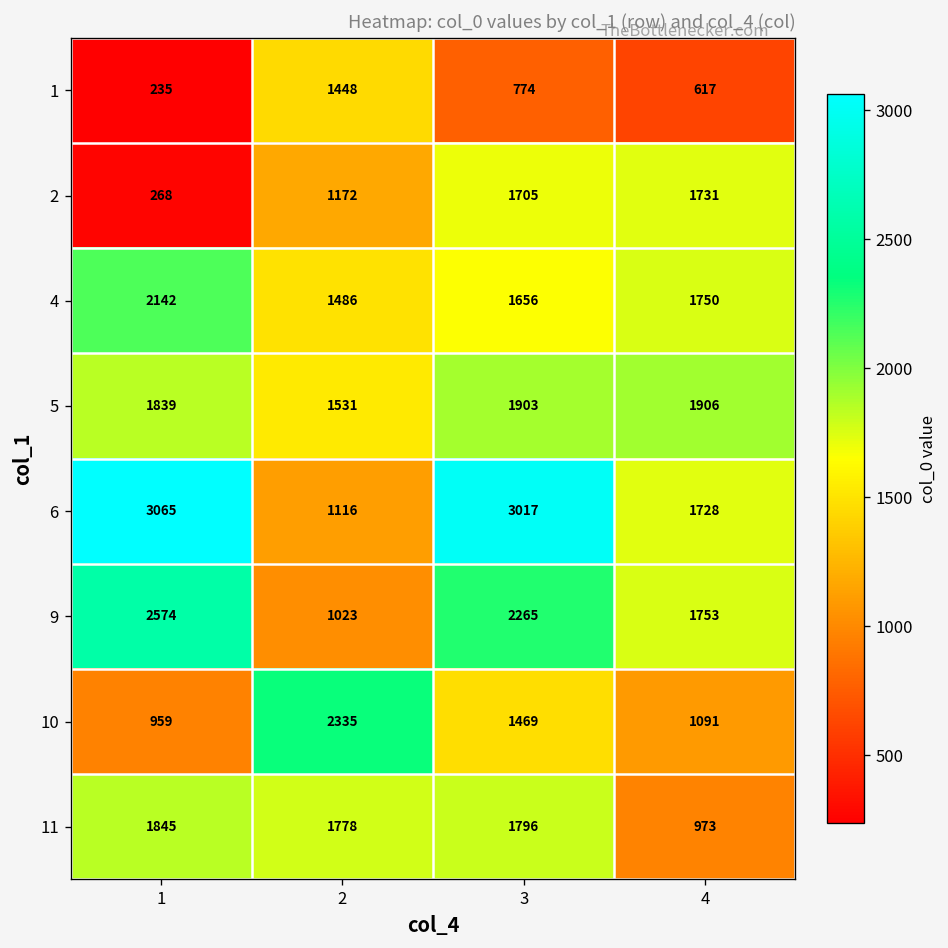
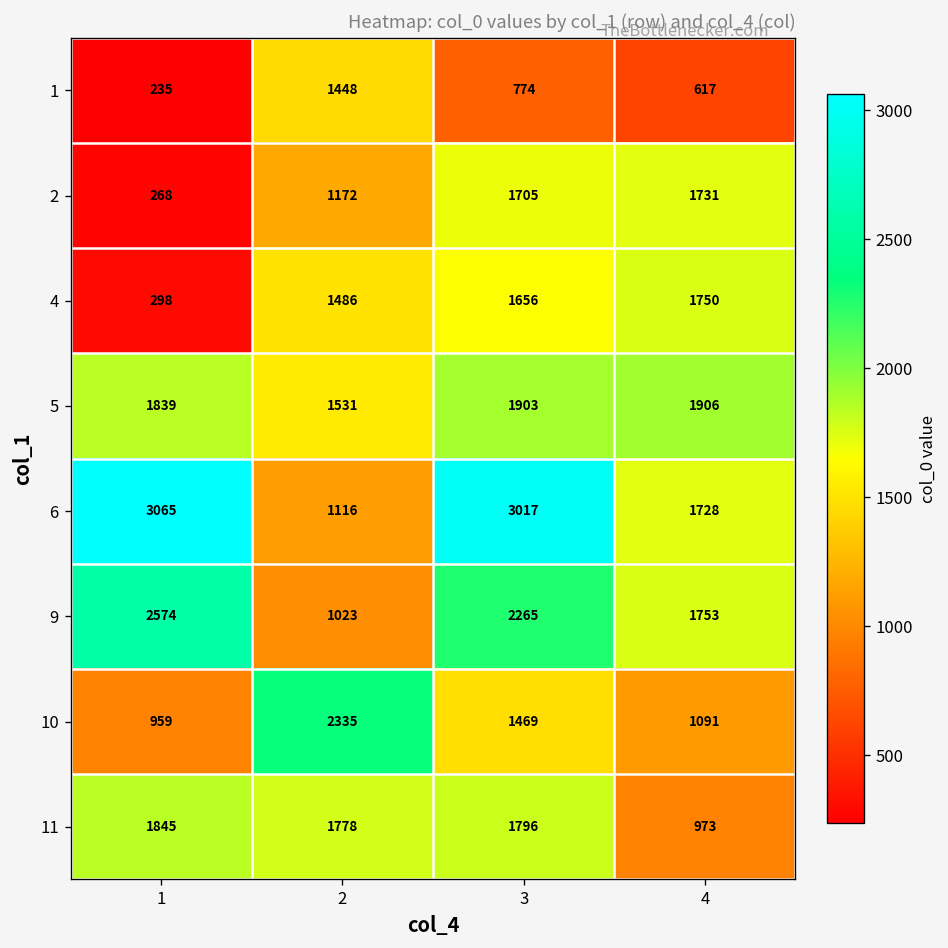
  {
    "1": {
      "1": 235,
      "2": 1448,
      "3": 774,
      "4": 617
    },
    "2": {
      "1": 268,
      "2": 1172,
      "3": 1705,
      "4": 1731
    },
    "4": {
-     "1": 2142,
+     "1": 298,
      "2": 1486,
      "3": 1656,
      "4": 1750
    },
    "5": {
      "1": 1839,
      "2": 1531,
      "3": 1903,
      "4": 1906
    },
    "6": {
      "1": 3065,
      "2": 1116,
      "3": 3017,
      "4": 1728
    },
    "9": {
      "1": 2574,
      "2": 1023,
      "3": 2265,
      "4": 1753
    },
    "10": {
      "1": 959,
      "2": 2335,
      "3": 1469,
      "4": 1091
    },
    "11": {
      "1": 1845,
      "2": 1778,
      "3": 1796,
      "4": 973
    }
  }
